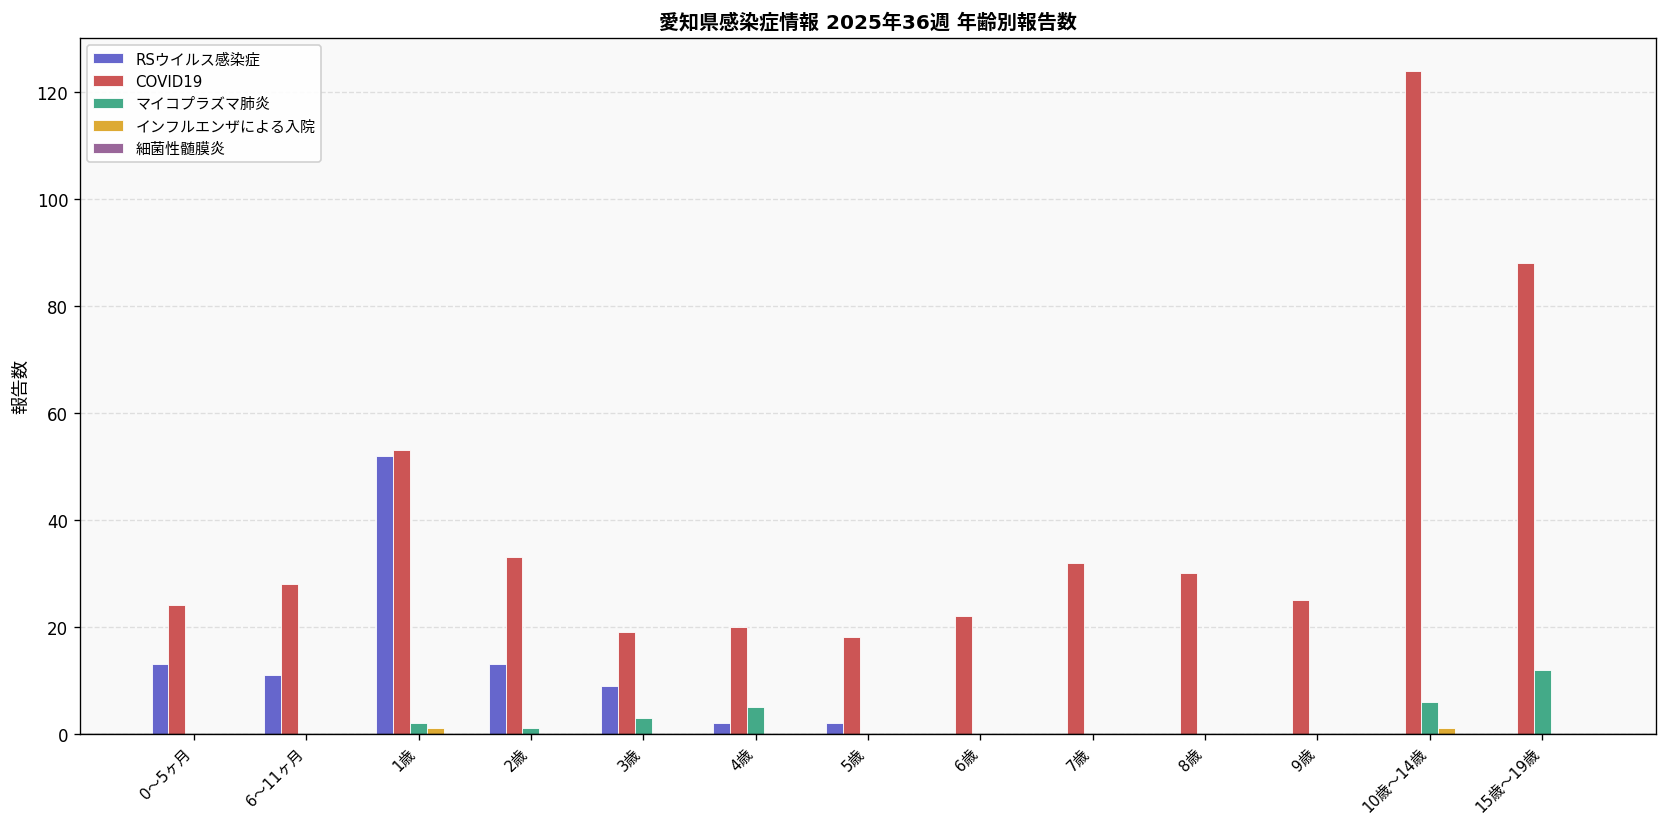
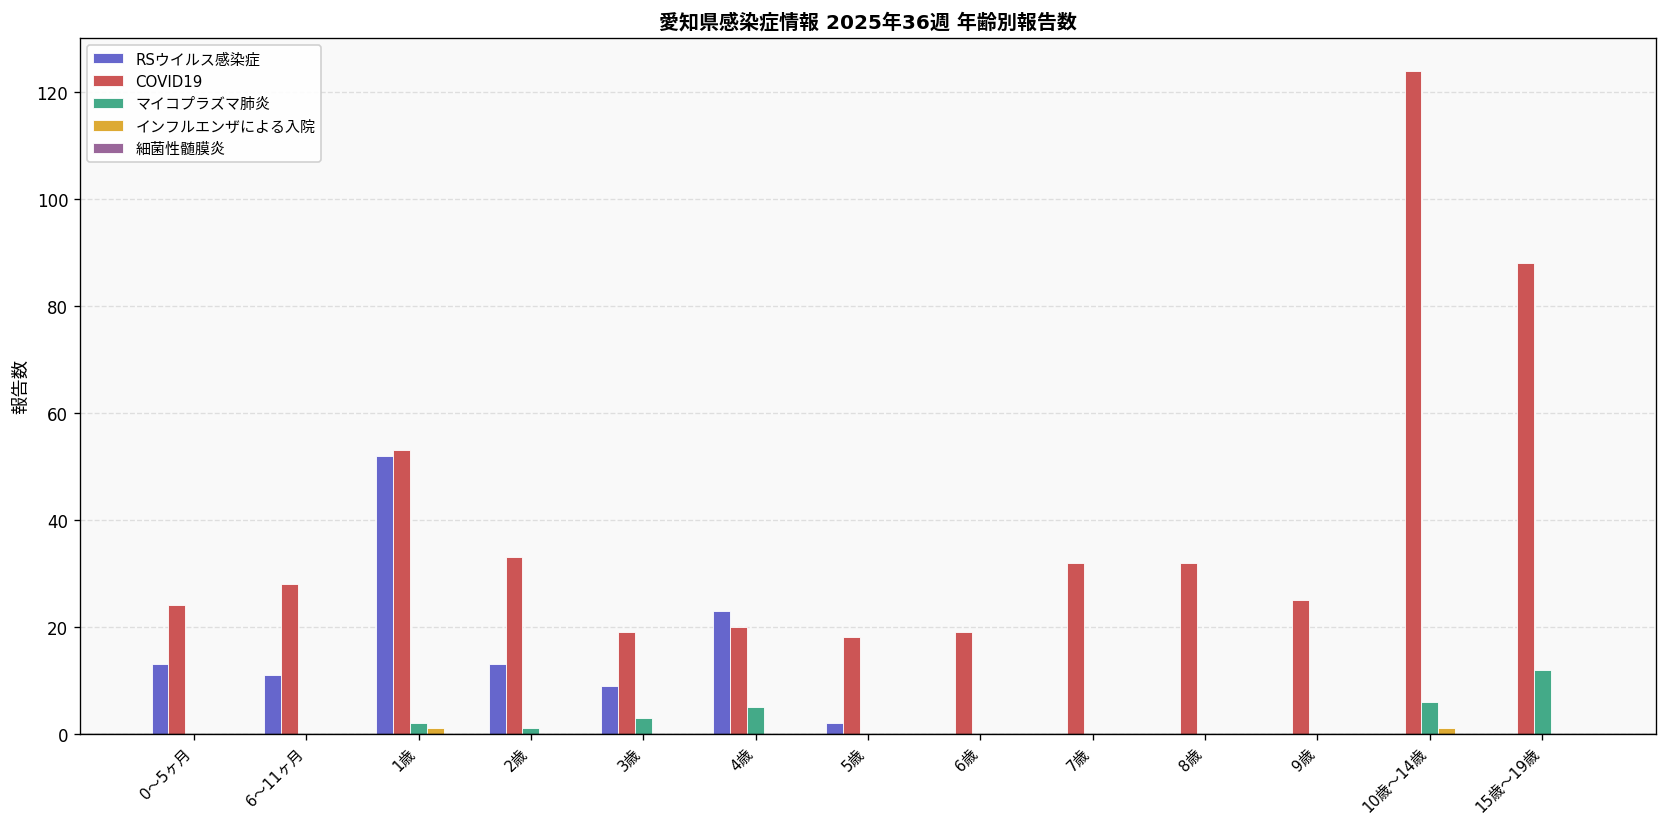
  {
    "RSウイルス感染症": {
      "0～5ヶ月": 13,
      "6～11ヶ月": 11,
      "1歳": 52,
      "2歳": 13,
      "3歳": 9,
-     "4歳": 2,
+     "4歳": 23,
      "5歳": 2,
      "6歳": 0,
      "7歳": 0,
      "8歳": 0,
      "9歳": 0,
      "10歳～14歳": 0,
      "15歳～19歳": 0
    },
    "COVID19": {
      "0～5ヶ月": 24,
      "6～11ヶ月": 28,
      "1歳": 53,
      "2歳": 33,
      "3歳": 19,
      "4歳": 20,
      "5歳": 18,
-     "6歳": 22,
+     "6歳": 19,
      "7歳": 32,
-     "8歳": 30,
+     "8歳": 32,
      "9歳": 25,
      "10歳～14歳": 124,
      "15歳～19歳": 88
    },
    "マイコプラズマ肺炎": {
      "0～5ヶ月": 0,
      "6～11ヶ月": 0,
      "1歳": 2,
      "2歳": 1,
      "3歳": 3,
      "4歳": 5,
      "5歳": 0,
      "6歳": 0,
      "7歳": 0,
      "8歳": 0,
      "9歳": 0,
      "10歳～14歳": 6,
      "15歳～19歳": 12
    },
    "インフルエンザによる入院": {
      "0～5ヶ月": 0,
      "6～11ヶ月": 0,
      "1歳": 1,
      "2歳": 0,
      "3歳": 0,
      "4歳": 0,
      "5歳": 0,
      "6歳": 0,
      "7歳": 0,
      "8歳": 0,
      "9歳": 0,
      "10歳～14歳": 1,
      "15歳～19歳": 0
    },
    "細菌性髄膜炎": {
      "0～5ヶ月": 0,
      "6～11ヶ月": 0,
      "1歳": 0,
      "2歳": 0,
      "3歳": 0,
      "4歳": 0,
      "5歳": 0,
      "6歳": 0,
      "7歳": 0,
      "8歳": 0,
      "9歳": 0,
      "10歳～14歳": 0,
      "15歳～19歳": 0
    }
  }
